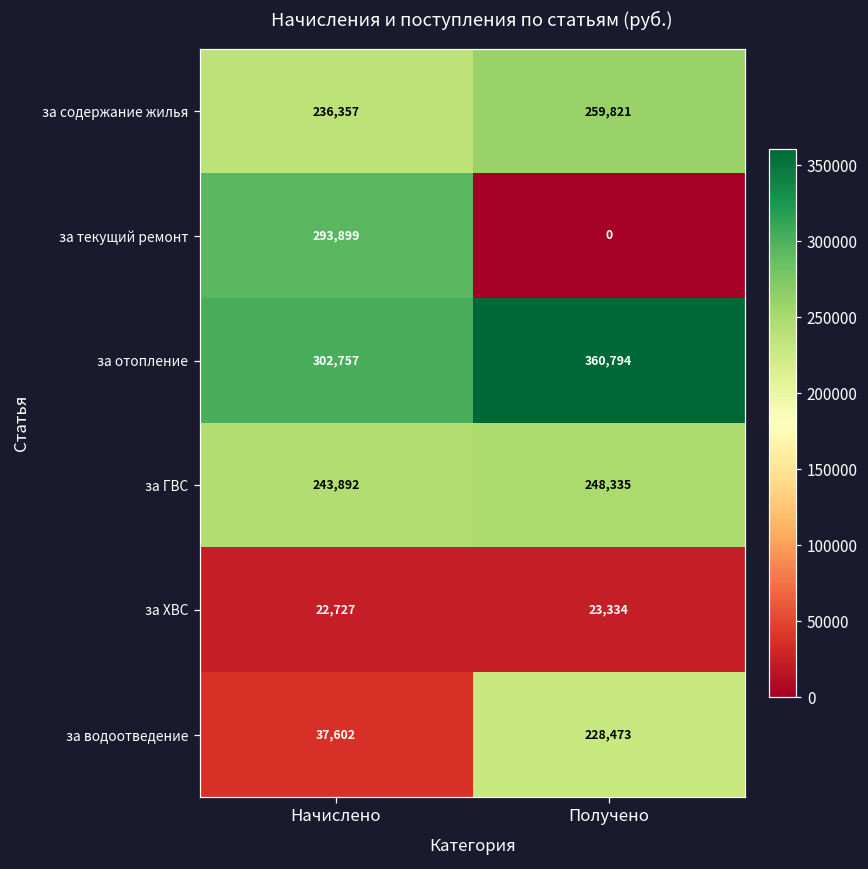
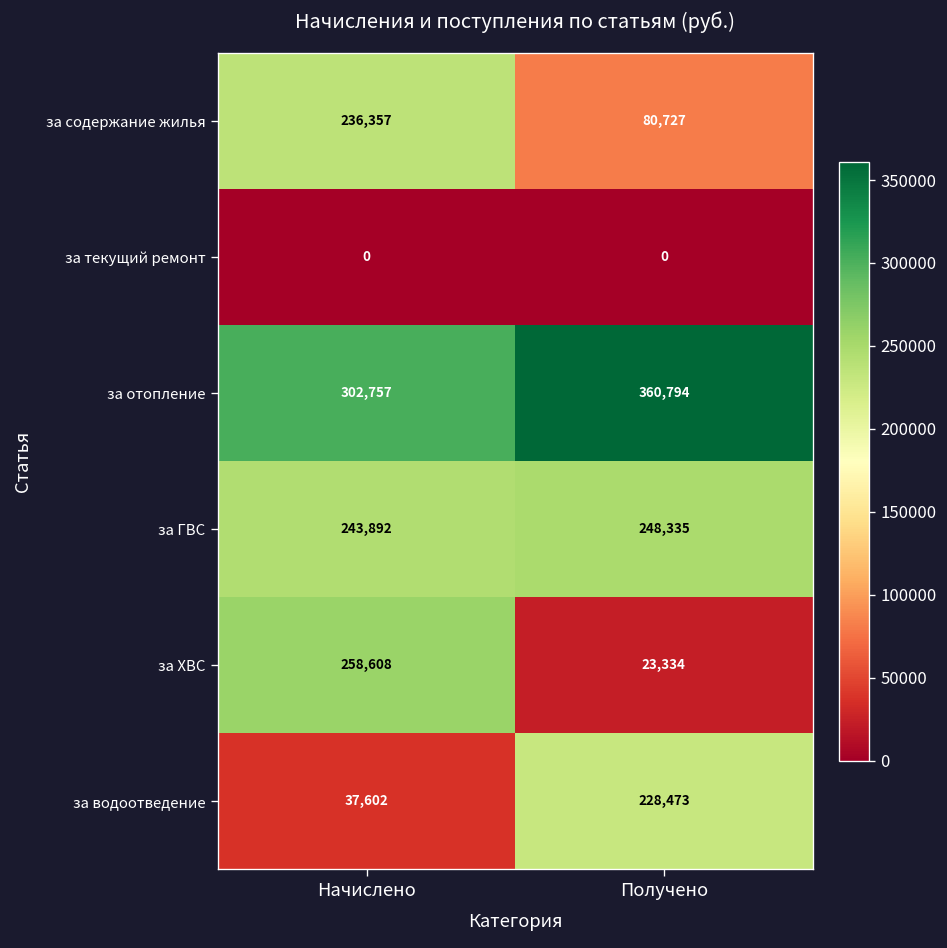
  {
    "за содержание жилья": {
      "Начислено": "236,357",
-     "Получено": "259,821"
+     "Получено": "80,727"
    },
    "за текущий ремонт": {
-     "Начислено": "293,899",
+     "Начислено": "0",
      "Получено": "0"
    },
    "за отопление": {
      "Начислено": "302,757",
      "Получено": "360,794"
    },
    "за ГВС": {
      "Начислено": "243,892",
      "Получено": "248,335"
    },
    "за ХВС": {
-     "Начислено": "22,727",
+     "Начислено": "258,608",
      "Получено": "23,334"
    },
    "за водоотведение": {
      "Начислено": "37,602",
      "Получено": "228,473"
    }
  }
